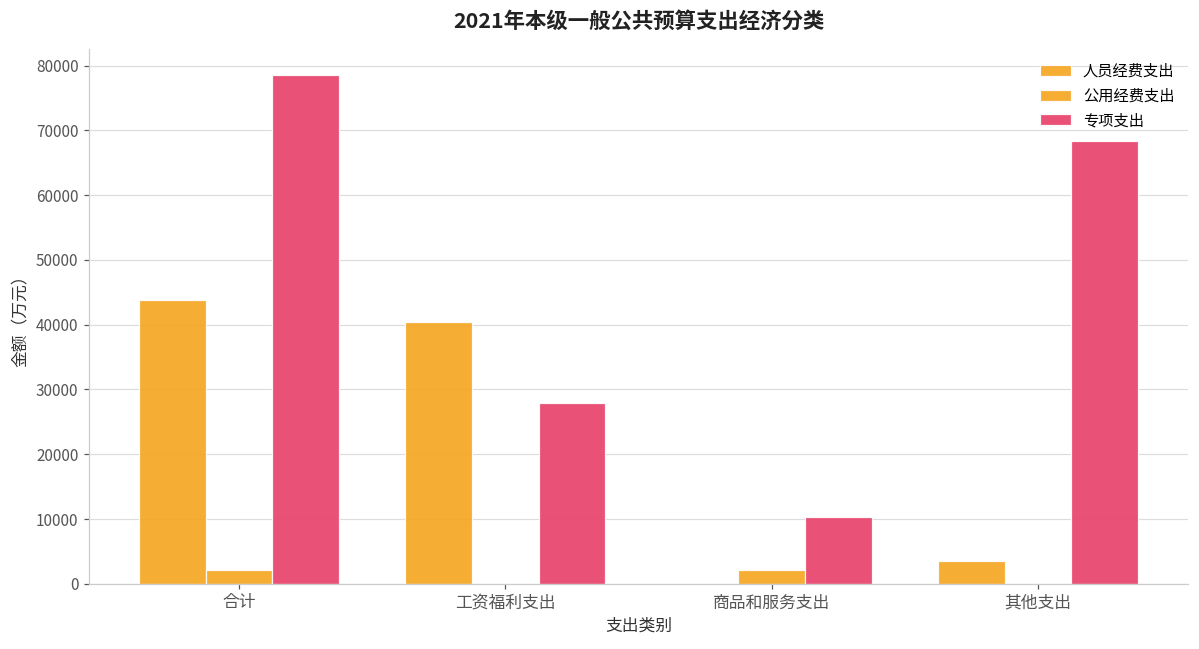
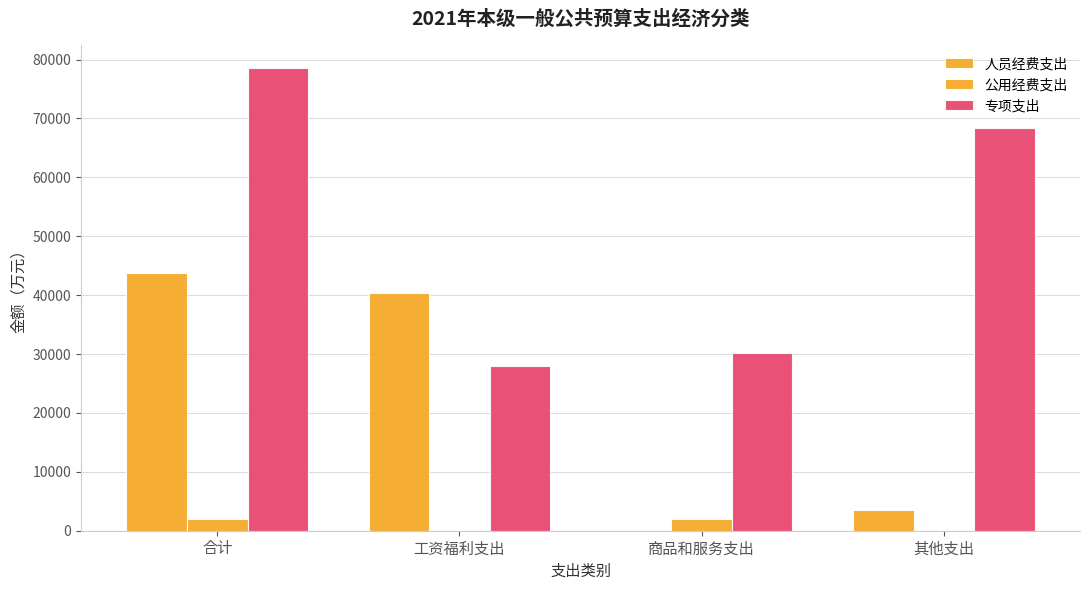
  {
    "专项支出": {
      "合计": 79000,
      "工资福利支出": 28000,
-     "商品和服务支出": 10000,
+     "商品和服务支出": 30000,
      "其他支出": 68000
    }
  }
